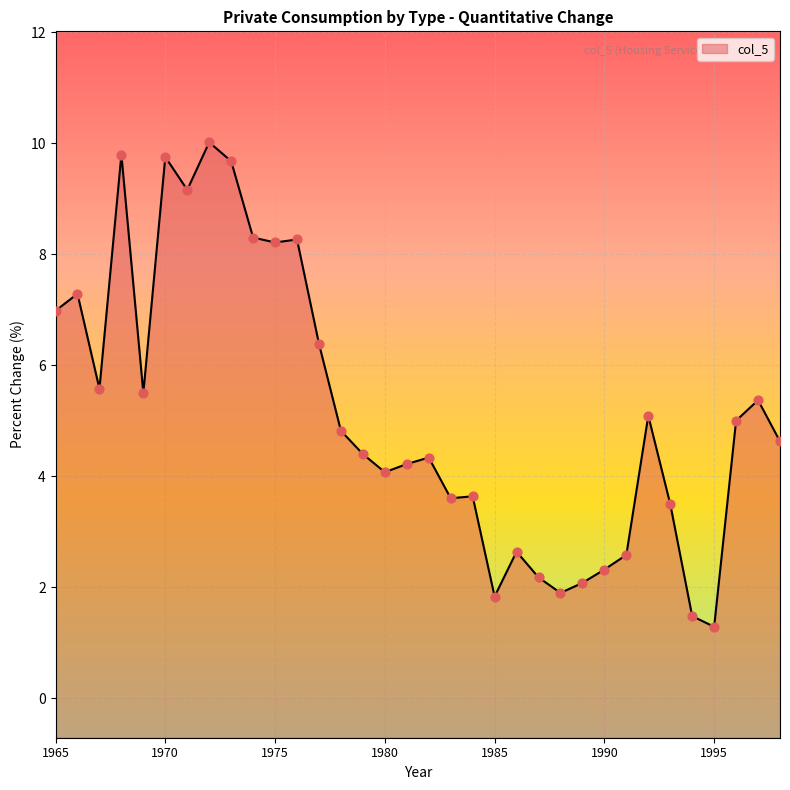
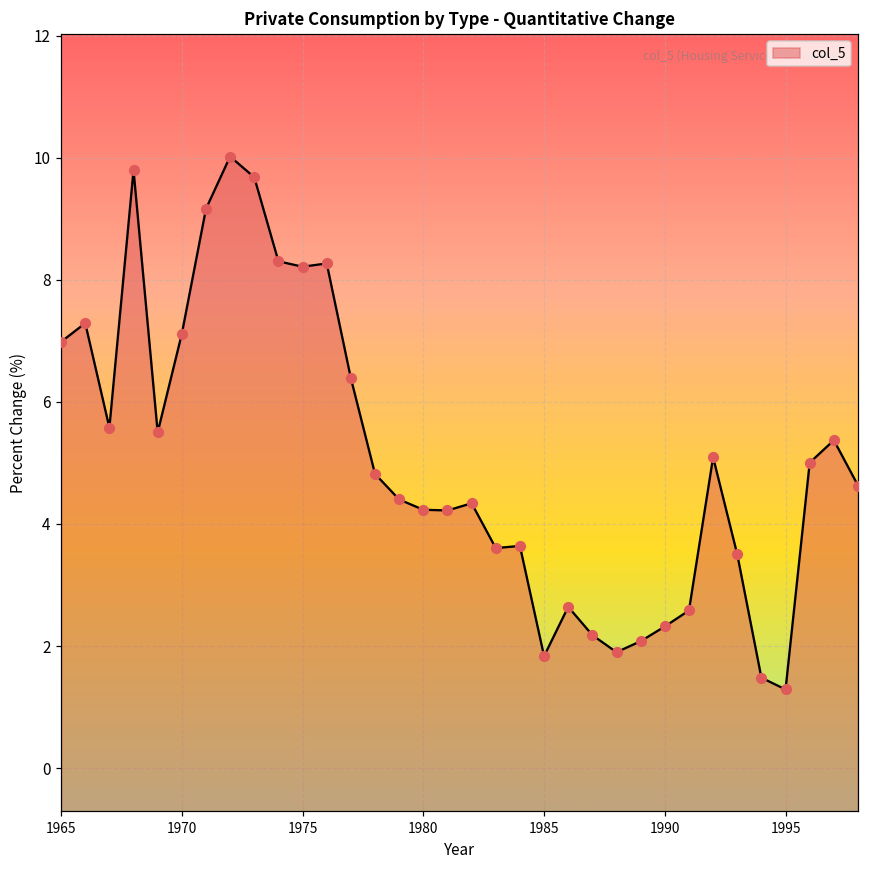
  {
    "1965": 7.0,
-   "1970": 9.8,
+   "1970": 7.1,
    "1975": 8.2,
-   "1980": 4.1,
+   "1980": 4.2,
    "1985": 1.8,
    "1990": 2.3,
    "1995": 1.3
  }
